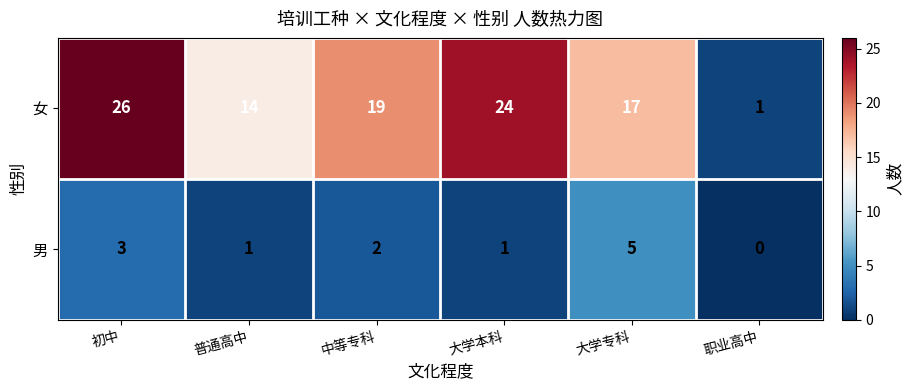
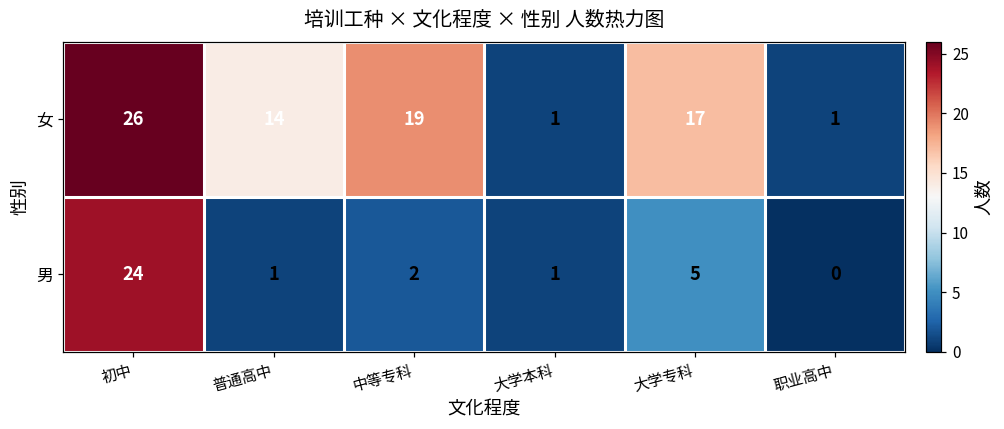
  {
    "女": {
      "初中": 26,
      "中等专科": 19,
-     "大学本科": 24,
+     "大学本科": 1,
      "大学专科": 17,
      "职业高中": 1
    },
    "男": {
-     "初中": 3,
+     "初中": 24,
      "普通高中": 1,
      "中等专科": 2,
      "大学本科": 1,
      "大学专科": 5,
      "职业高中": 0
    }
  }
